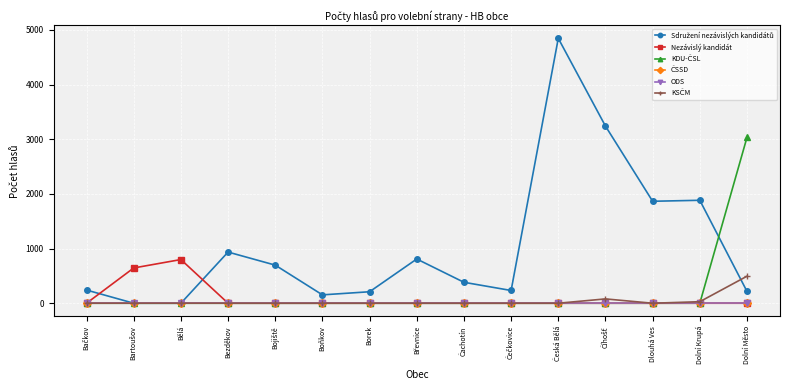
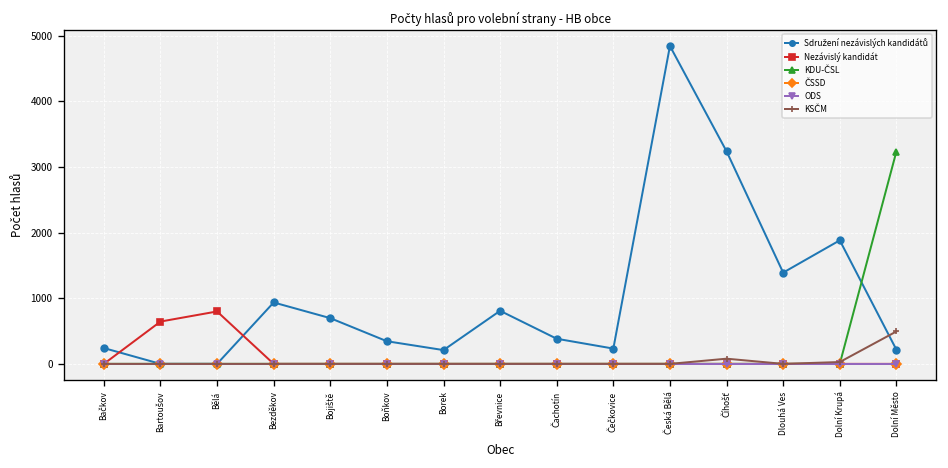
  {
    "Sdružení nezávislých kandidátů": {
      "Bačkov": 200,
      "Bezděkov": 900,
      "Bojiště": 700,
-     "Boňkov": 200,
+     "Boňkov": 300,
      "Borek": 200,
      "Břevnice": 800,
      "Čachotín": 400,
      "Čečkovice": 200,
      "Česká Bělá": 4800,
      "Číhošť": 3200,
-     "Dlouhá Ves": 1900,
+     "Dlouhá Ves": 1400,
      "Dolní Krupá": 1900,
      "Dolní Město": 200
    },
    "Nezávislý kandidát": {
      "Bartoušov": 600,
      "Bělá": 800
    },
    "KDU-ČSL": {
-     "Dolní Město": 3000
+     "Dolní Město": 3200
    },
    "KSČM": {
      "Číhošť": 100,
      "Dolní Město": 500
    }
  }
